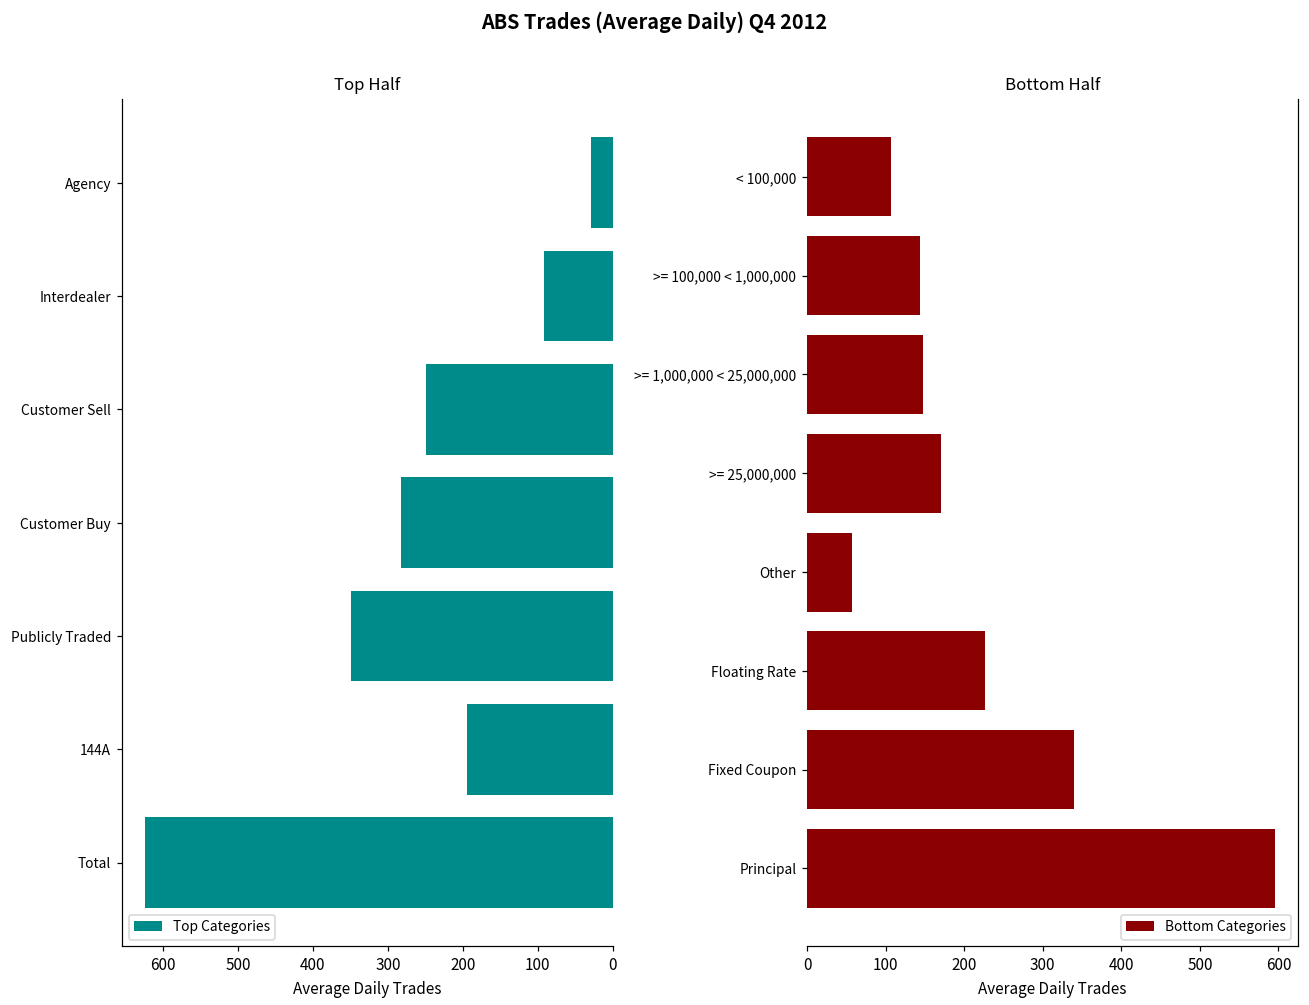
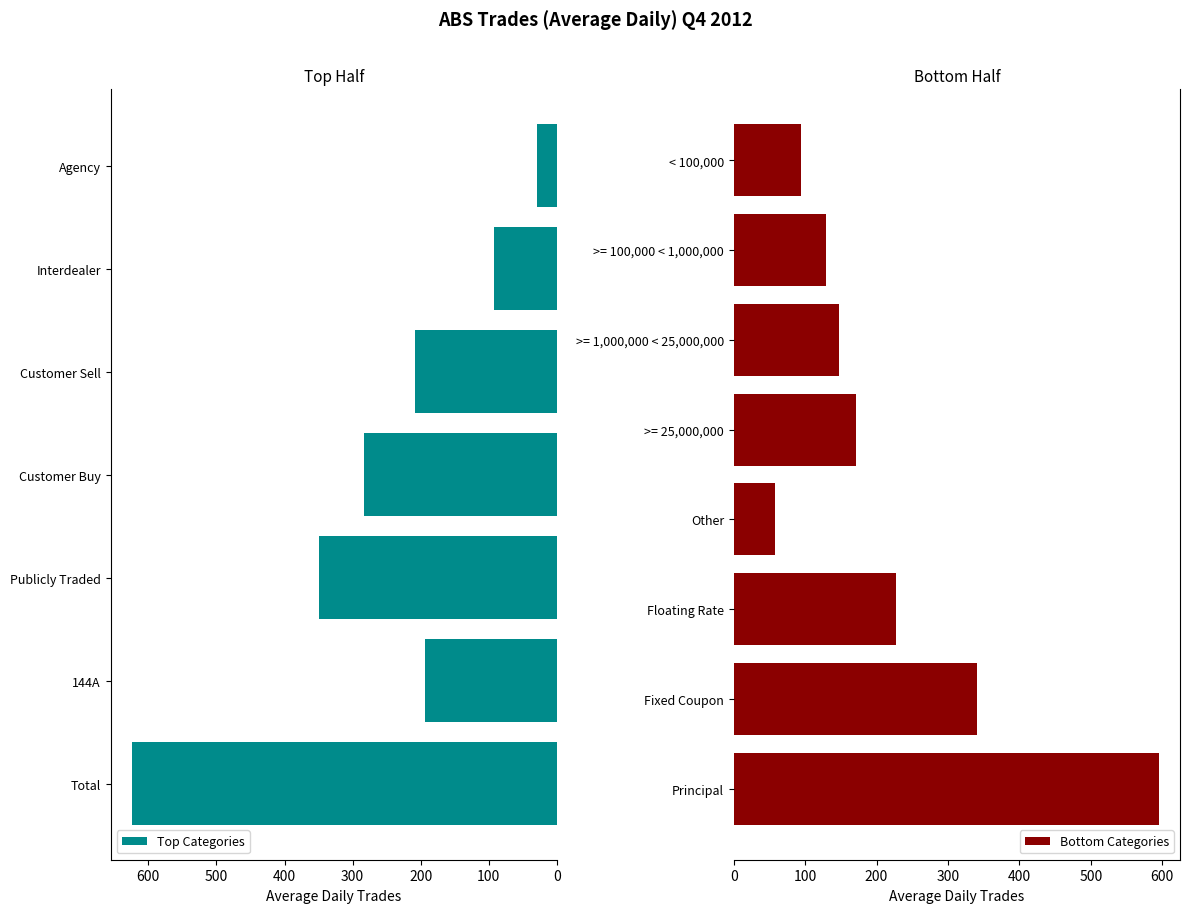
  {
    "Top Half": {
      "Agency": 30,
      "Interdealer": 90,
-     "Customer Sell": 250,
+     "Customer Sell": 210,
      "Customer Buy": 280,
      "Publicly Traded": 350,
      "144A": 190,
      "Total": 620
    },
    "Bottom Half": {
-     "< 100,000": 110,
-     ">= 100,000 < 1,000,000": 140,
+     "< 100,000": 90,
+     ">= 100,000 < 1,000,000": 130,
      ">= 1,000,000 < 25,000,000": 150,
      ">= 25,000,000": 170,
      "Other": 60,
      "Floating Rate": 230,
      "Fixed Coupon": 340,
      "Principal": 600
    }
  }
